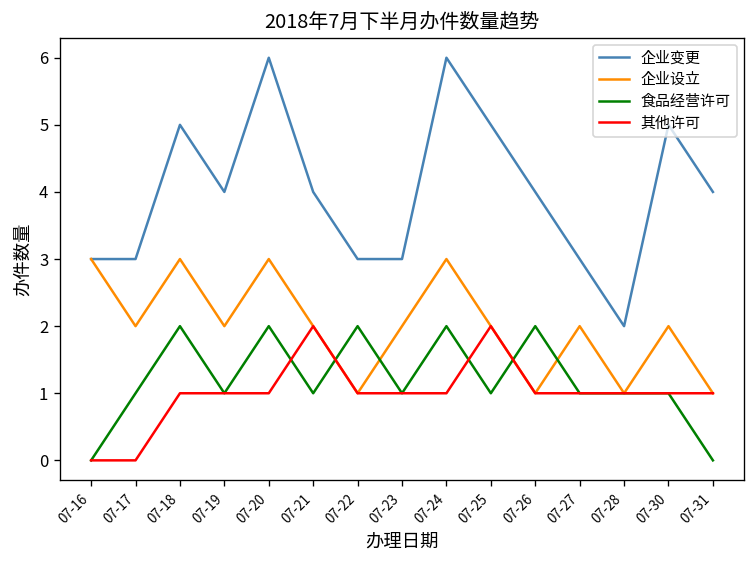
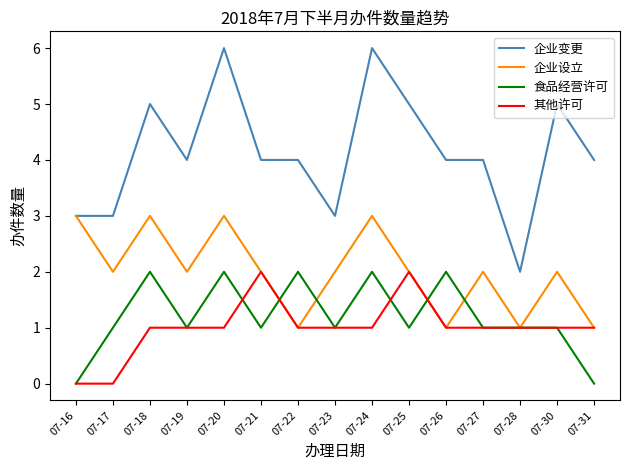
  {
    "企业变更": {
      "07-17": 3,
      "07-18": 5,
      "07-19": 4,
      "07-20": 6,
      "07-21": 4,
-     "07-22": 3,
+     "07-22": 4,
      "07-23": 3,
      "07-24": 6,
      "07-25": 5,
      "07-26": 4,
-     "07-27": 3,
+     "07-27": 4,
      "07-28": 2,
      "07-31": 4
    },
    "企业设立": {
      "07-17": 2,
      "07-18": 3,
      "07-19": 2,
      "07-20": 3,
      "07-23": 2,
      "07-24": 3,
      "07-27": 2,
      "07-30": 2
    },
    "食品经营许可": {
      "07-17": 1,
      "07-18": 2,
      "07-20": 2,
      "07-21": 1,
      "07-22": 2,
      "07-24": 2,
      "07-25": 1,
      "07-26": 2,
      "07-31": 0
    },
    "其他许可": {
      "07-17": 0,
      "07-18": 1,
      "07-20": 1,
      "07-24": 1
    }
  }
